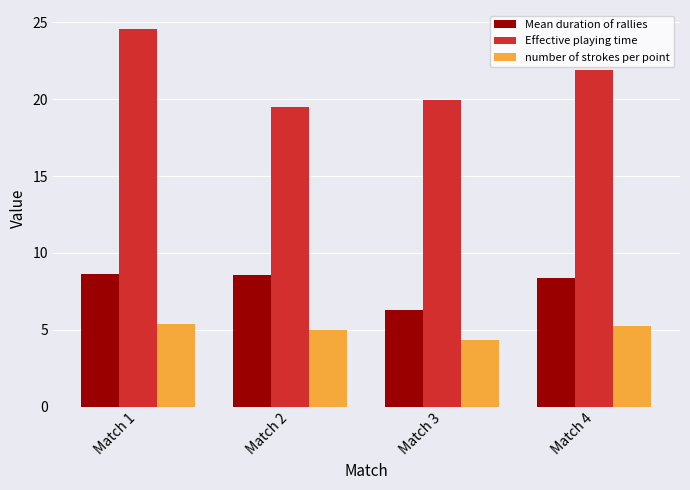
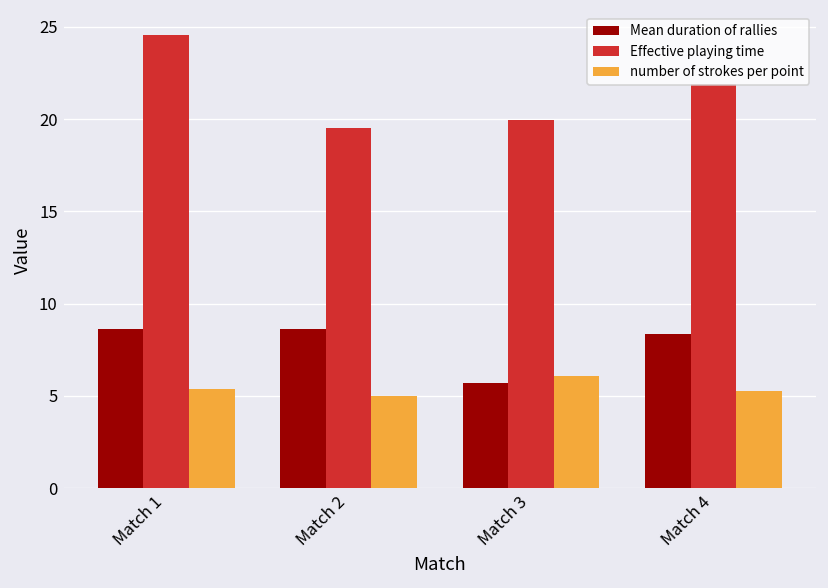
  {
    "Mean duration of rallies": {
      "Match 1": 8.6,
      "Match 2": 8.6,
-     "Match 3": 6.3,
+     "Match 3": 5.7,
      "Match 4": 8.4
    },
    "Effective playing time": {
      "Match 1": 24.6,
      "Match 2": 19.5,
      "Match 3": 20.0,
      "Match 4": 21.9
    },
    "number of strokes per point": {
      "Match 1": 5.4,
      "Match 2": 5.0,
-     "Match 3": 4.4,
+     "Match 3": 6.1,
      "Match 4": 5.3
    }
  }
